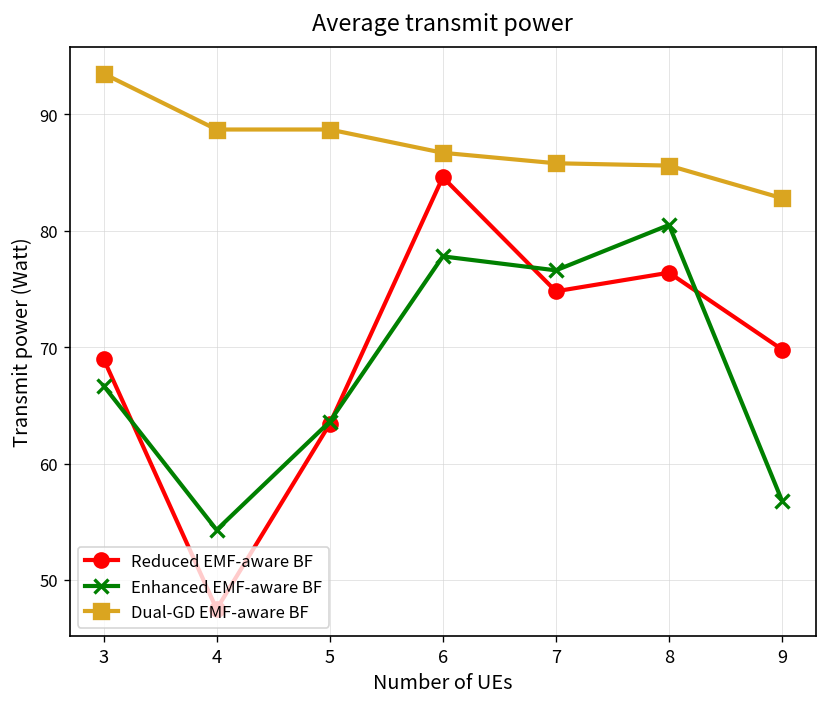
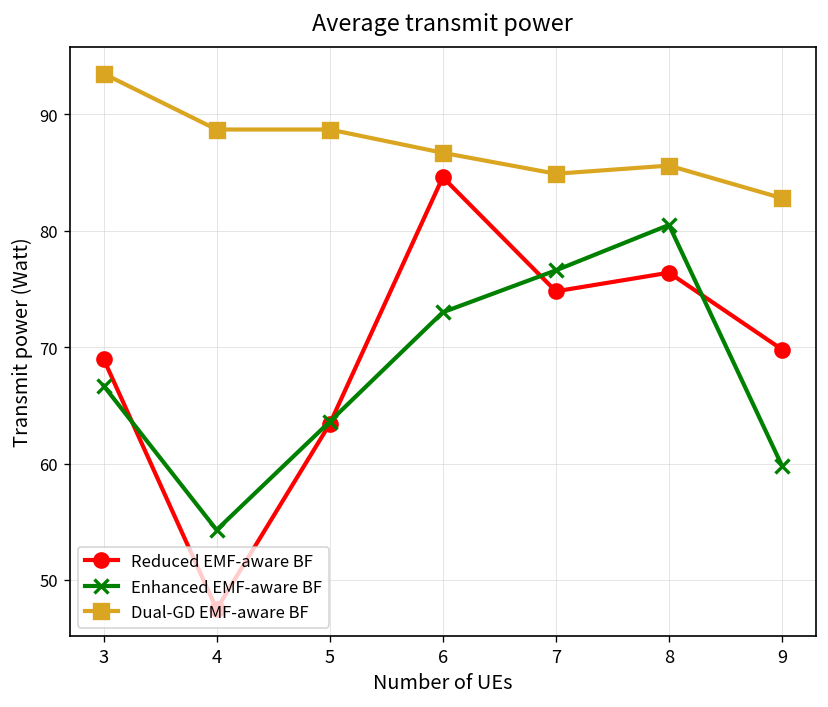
  {
    "Reduced EMF-aware BF": {
      "3": 69,
      "6": 85,
      "7": 75,
      "8": 76,
      "9": 70
    },
    "Enhanced EMF-aware BF": {
      "3": 67,
      "4": 54,
-     "6": 78,
+     "6": 73,
      "7": 77,
      "8": 81,
-     "9": 57
+     "9": 60
    },
    "Dual-GD EMF-aware BF": {
      "3": 94,
      "4": 89,
      "5": 89,
      "6": 87,
-     "7": 86,
+     "7": 85,
      "8": 86,
      "9": 83
    }
  }
